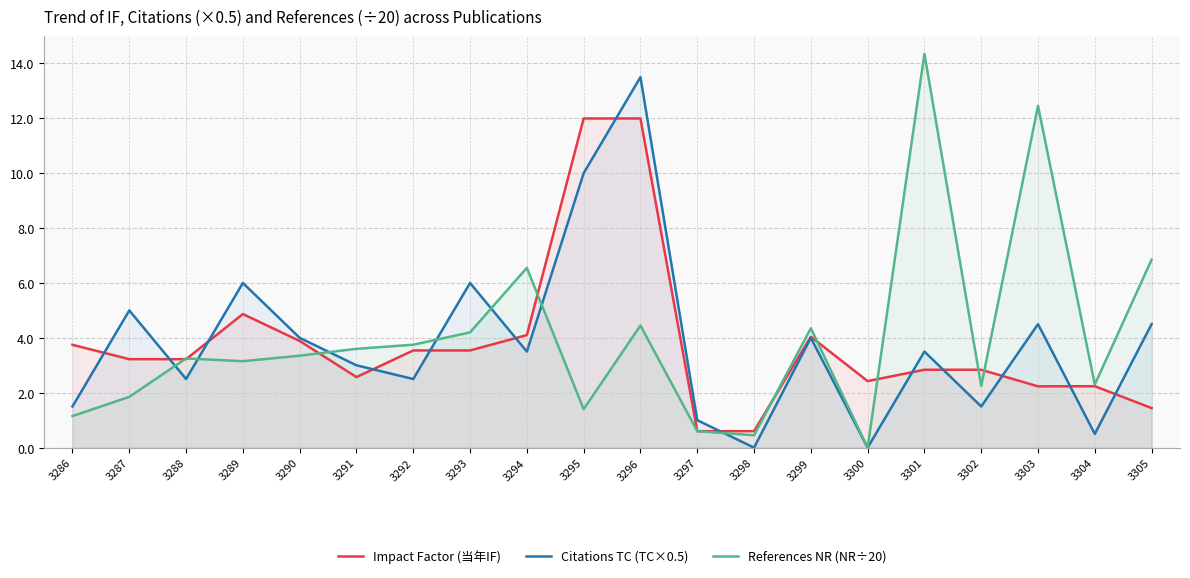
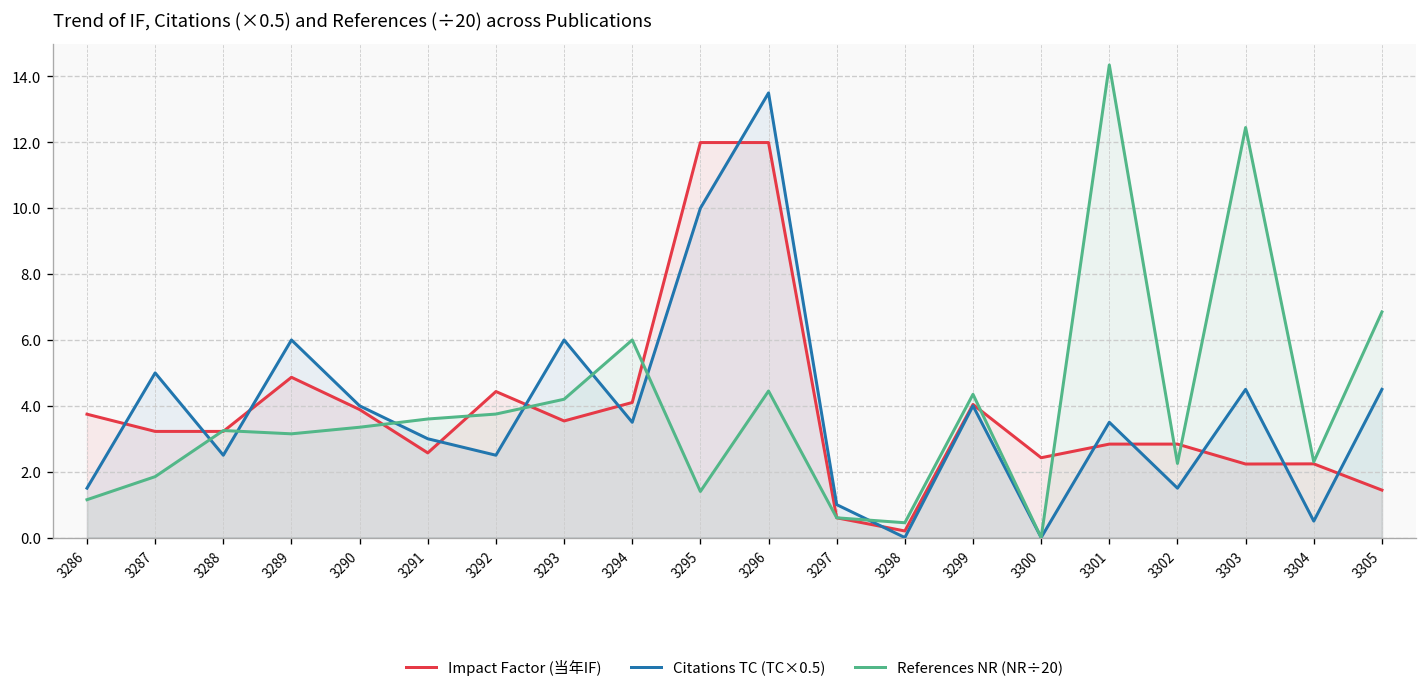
  {
    "Impact Factor (当年IF)": {
      "3286": 3.7,
      "3287": 3.2,
      "3289": 4.9,
      "3290": 3.9,
      "3291": 2.6,
-     "3292": 3.5,
+     "3292": 4.4,
      "3293": 3.5,
      "3294": 4.1,
      "3295": 12.0,
      "3296": 12.0,
-     "3298": 0.6,
+     "3298": 0.2,
      "3300": 2.4,
      "3301": 2.8,
      "3302": 2.8,
      "3303": 2.2,
      "3305": 1.4
    },
    "Citations TC (TC×0.5)": {
      "3286": 1.5,
      "3287": 5.0,
      "3288": 2.5,
      "3289": 6.0,
      "3290": 4.0,
      "3291": 3.0,
      "3292": 2.5,
      "3293": 6.0,
      "3294": 3.5,
      "3295": 10.0,
      "3296": 13.5,
      "3297": 1.0,
      "3298": 0.0,
      "3301": 3.5,
      "3302": 1.5,
      "3303": 4.5,
      "3304": 0.5,
      "3305": 4.5
    },
    "References NR (NR÷20)": {
      "3286": 1.2,
      "3287": 1.9,
      "3289": 3.2,
      "3290": 3.4,
      "3291": 3.6,
      "3292": 3.8,
      "3293": 4.2,
-     "3294": 6.6,
+     "3294": 6.0,
      "3295": 1.4,
      "3296": 4.5,
      "3298": 0.5,
      "3299": 4.4,
      "3301": 14.4,
      "3302": 2.3,
      "3303": 12.5,
      "3305": 6.9
    }
  }
